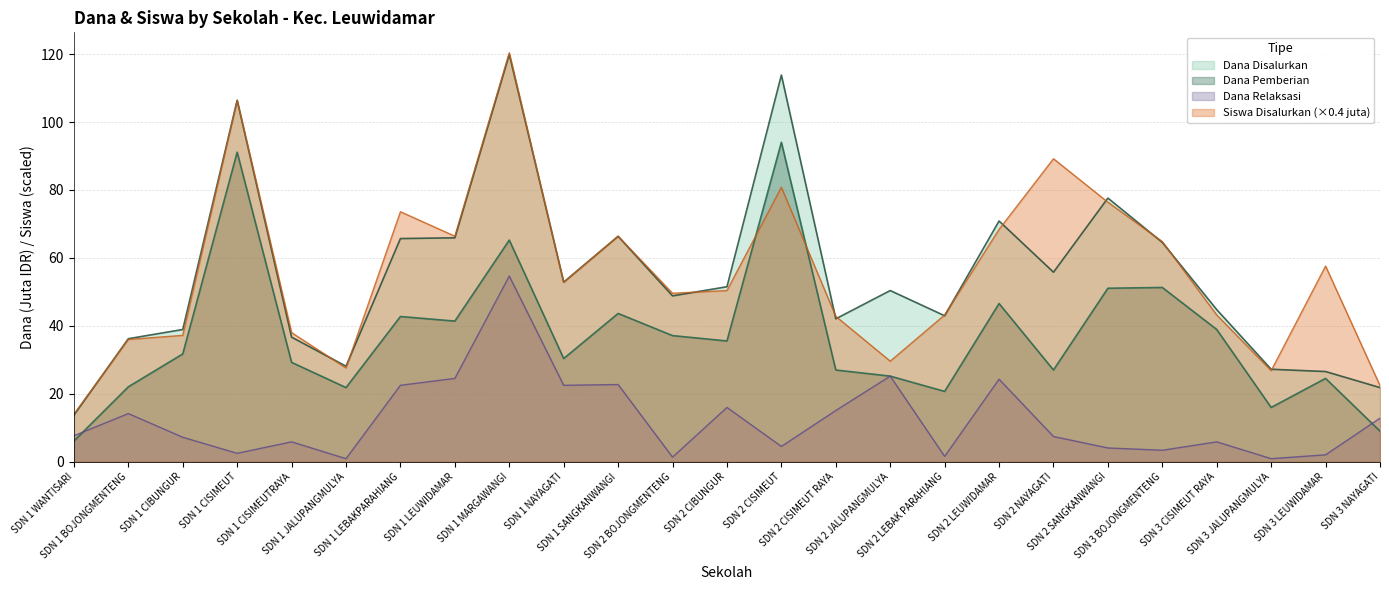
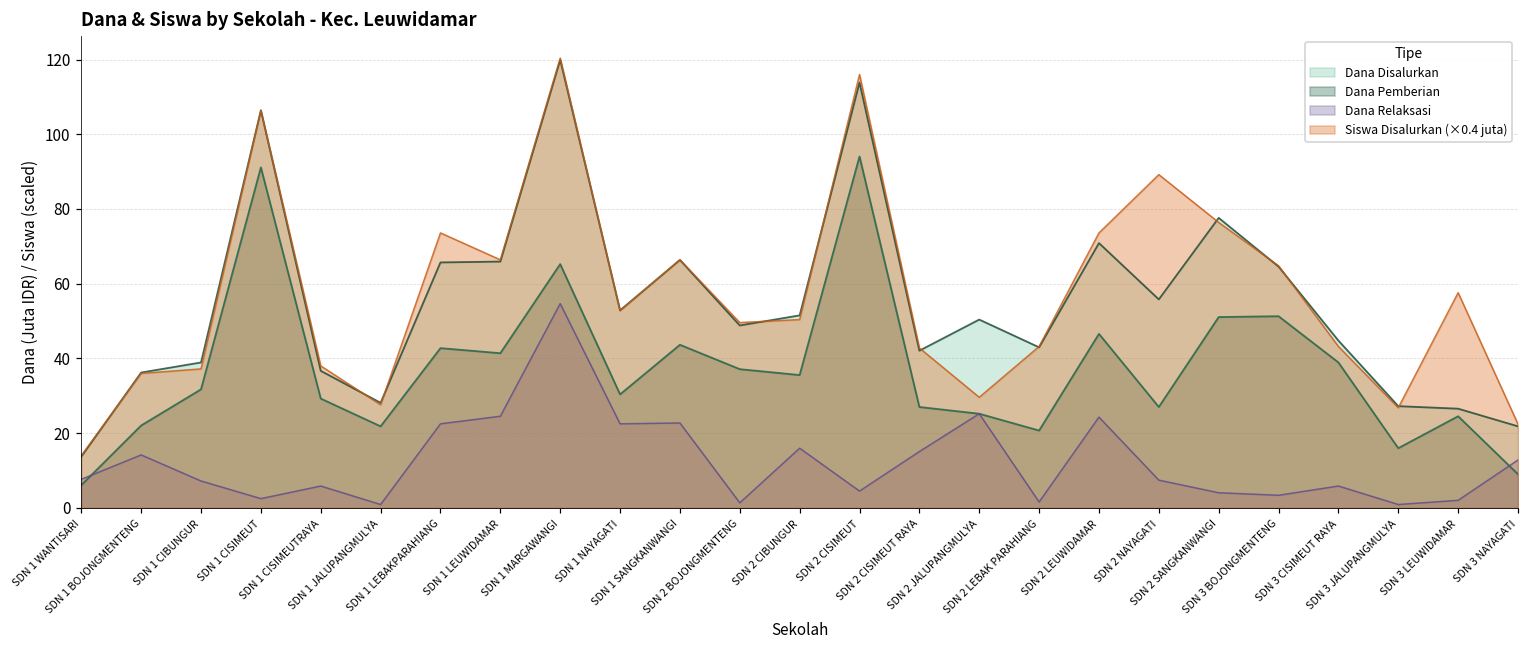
  {
    "Siswa Disalurkan (×0.4 juta)": {
      "SDN 1 CIBUNGUR": 37,
      "SDN 1 CISIMEUTRAYA": 38,
      "SDN 1 LEBAKPARAHIANG": 74,
      "SDN 2 BOJONGMENTENG": 50,
      "SDN 2 CIBUNGUR": 50,
-     "SDN 2 CISIMEUT": 81,
+     "SDN 2 CISIMEUT": 116,
      "SDN 2 JALUPANGMULYA": 30,
-     "SDN 2 LEUWIDAMAR": 68,
+     "SDN 2 LEUWIDAMAR": 74,
      "SDN 2 NAYAGATI": 89,
      "SDN 2 SANGKANWANGI": 76,
      "SDN 3 CISIMEUT RAYA": 43,
      "SDN 3 LEUWIDAMAR": 58
    }
  }
